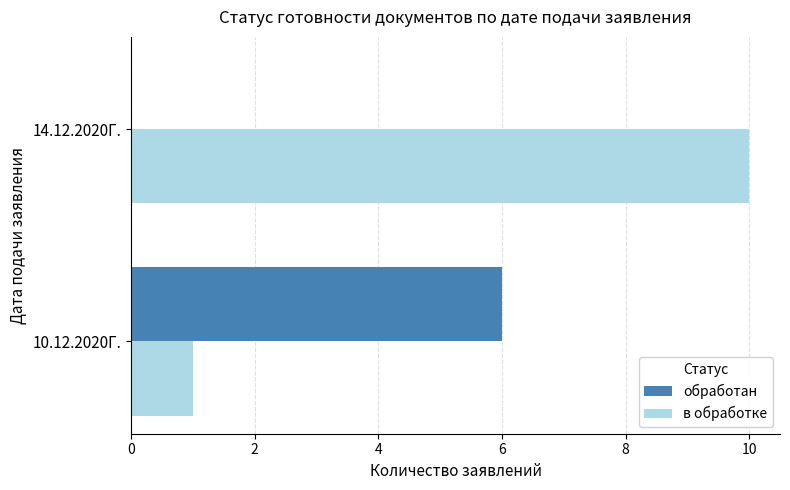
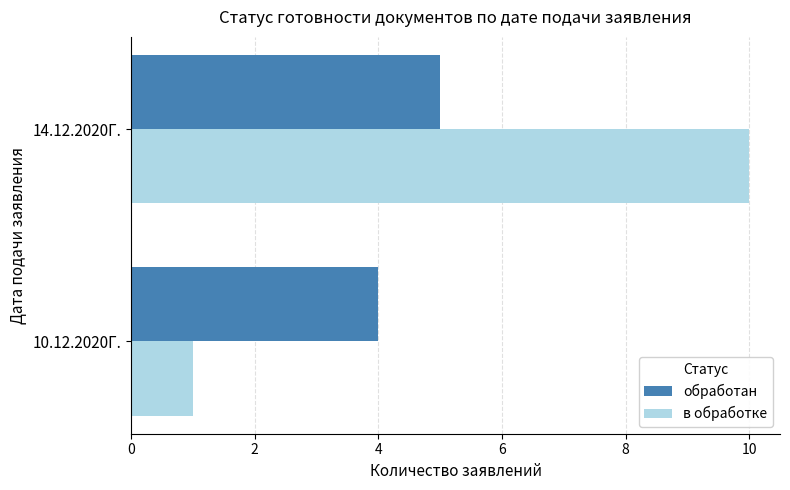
  {
    "обработан": {
-     "14.12.2020Г.": 0,
-     "10.12.2020Г.": 6
+     "14.12.2020Г.": 5,
+     "10.12.2020Г.": 4
    },
    "в обработке": {
      "14.12.2020Г.": 10,
      "10.12.2020Г.": 1
    }
  }
